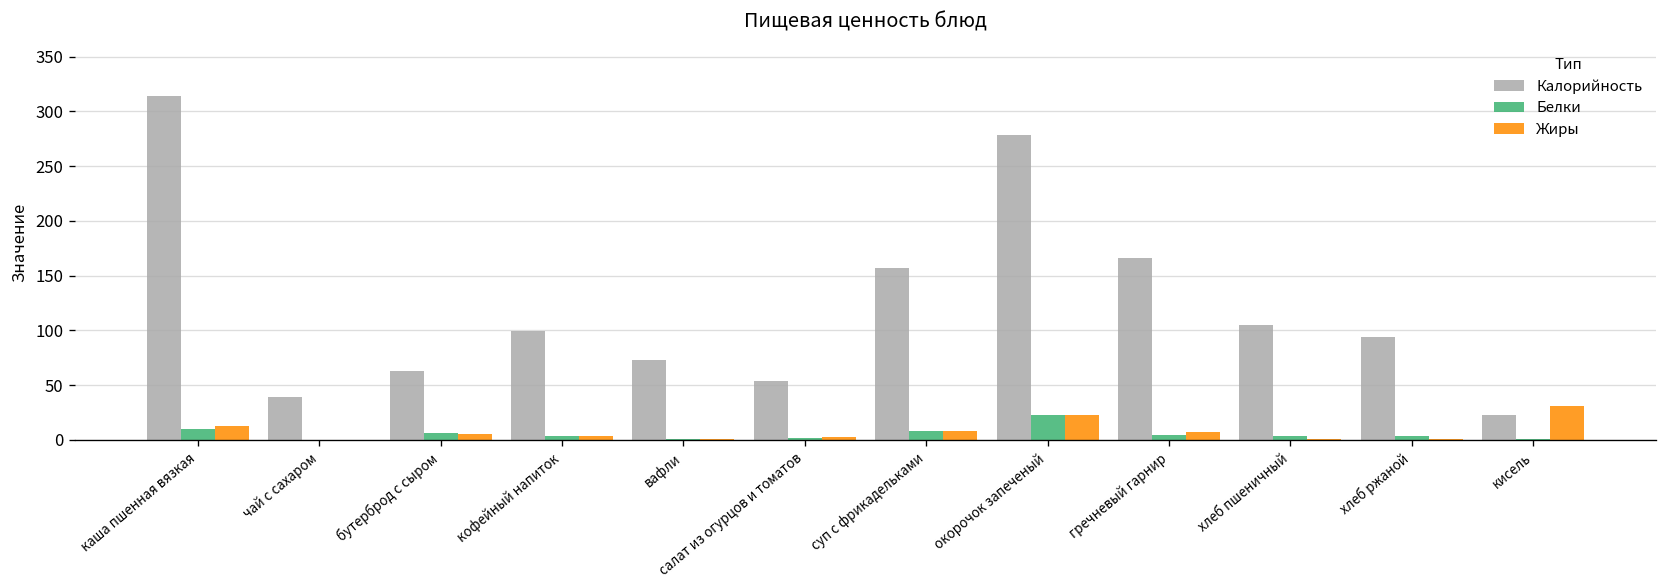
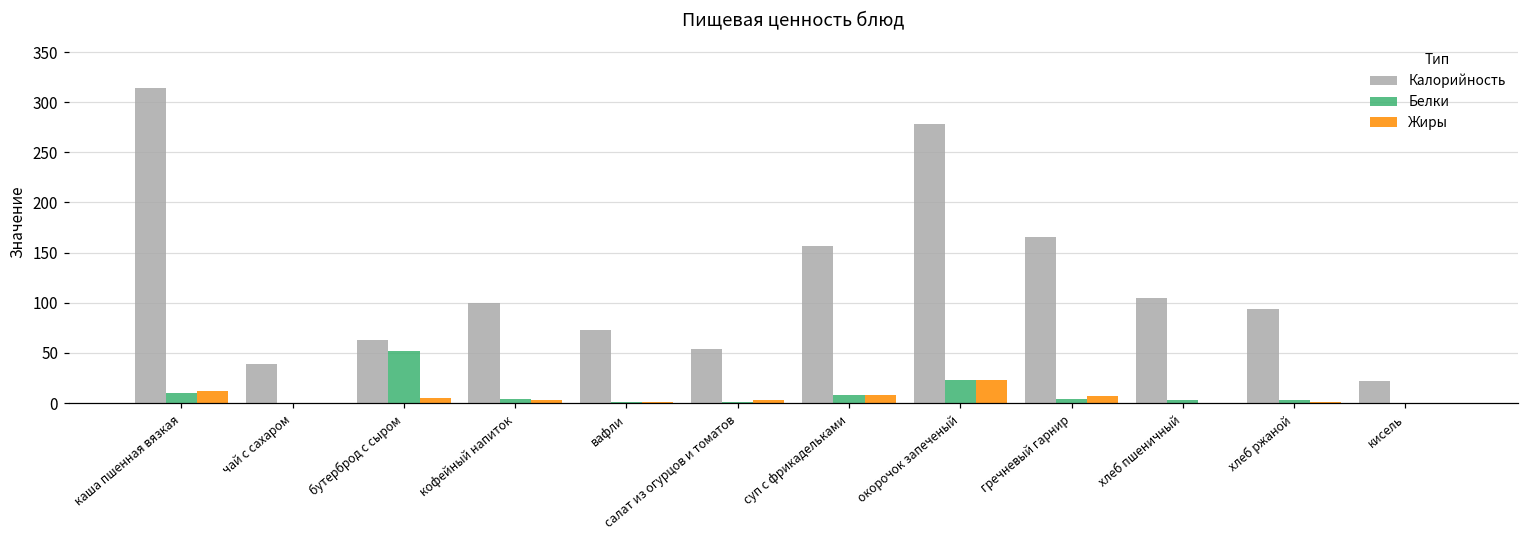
  {
    "Калорийность": {
      "каша пшенная вязкая": 310,
      "чай с сахаром": 40,
      "бутерброд с сыром": 60,
      "кофейный напиток": 100,
      "вафли": 70,
      "салат из огурцов и томатов": 50,
      "суп с фрикадельками": 160,
      "окорочок запеченый": 280,
      "гречневый гарнир": 170,
      "хлеб пшеничный": 110,
      "хлеб ржаной": 90,
      "кисель": 20
    },
    "Белки": {
      "каша пшенная вязкая": 10,
      "чай с сахаром": 0,
-     "бутерброд с сыром": 10,
+     "бутерброд с сыром": 50,
      "кофейный напиток": 0,
      "суп с фрикадельками": 10,
      "окорочок запеченый": 20,
      "гречневый гарнир": 0,
      "хлеб пшеничный": 0,
      "хлеб ржаной": 0
    },
    "Жиры": {
      "каша пшенная вязкая": 10,
      "чай с сахаром": 0,
      "бутерброд с сыром": 0,
      "кофейный напиток": 0,
      "салат из огурцов и томатов": 0,
      "суп с фрикадельками": 10,
      "окорочок запеченый": 20,
      "гречневый гарнир": 10,
-     "кисель": 30
+     "кисель": 0
    }
  }
